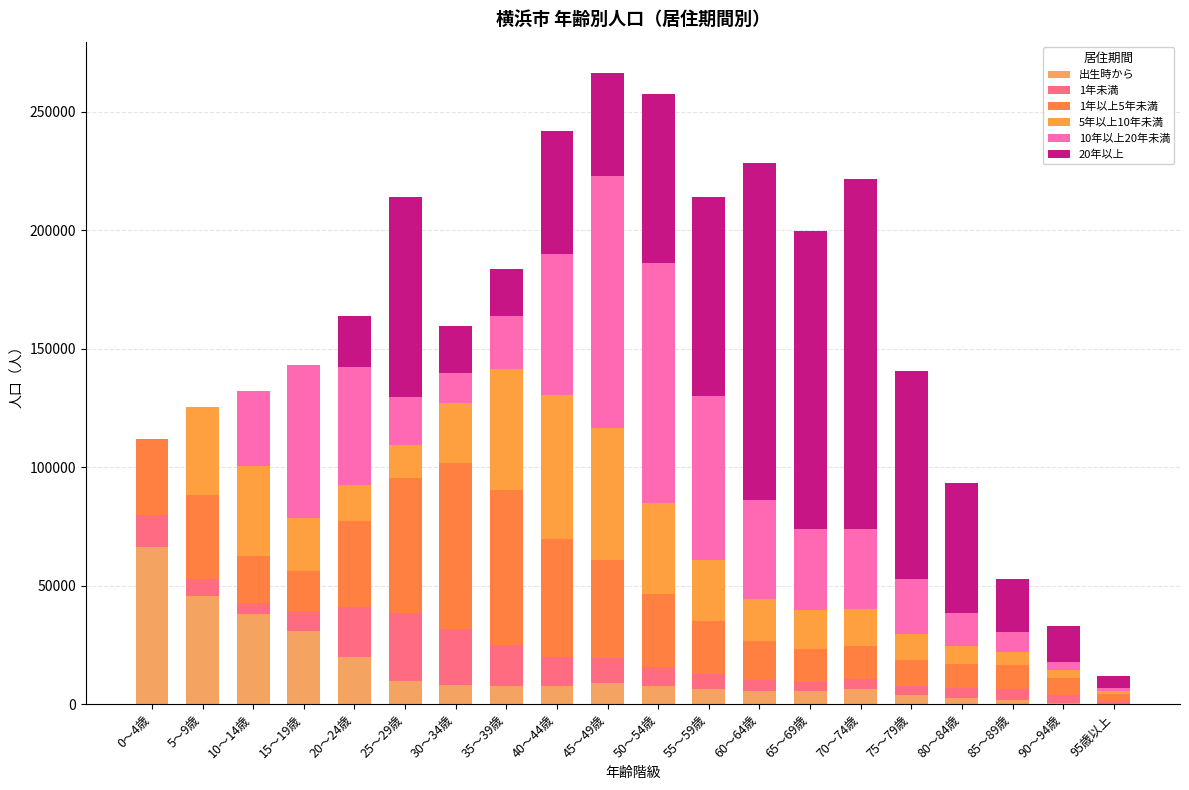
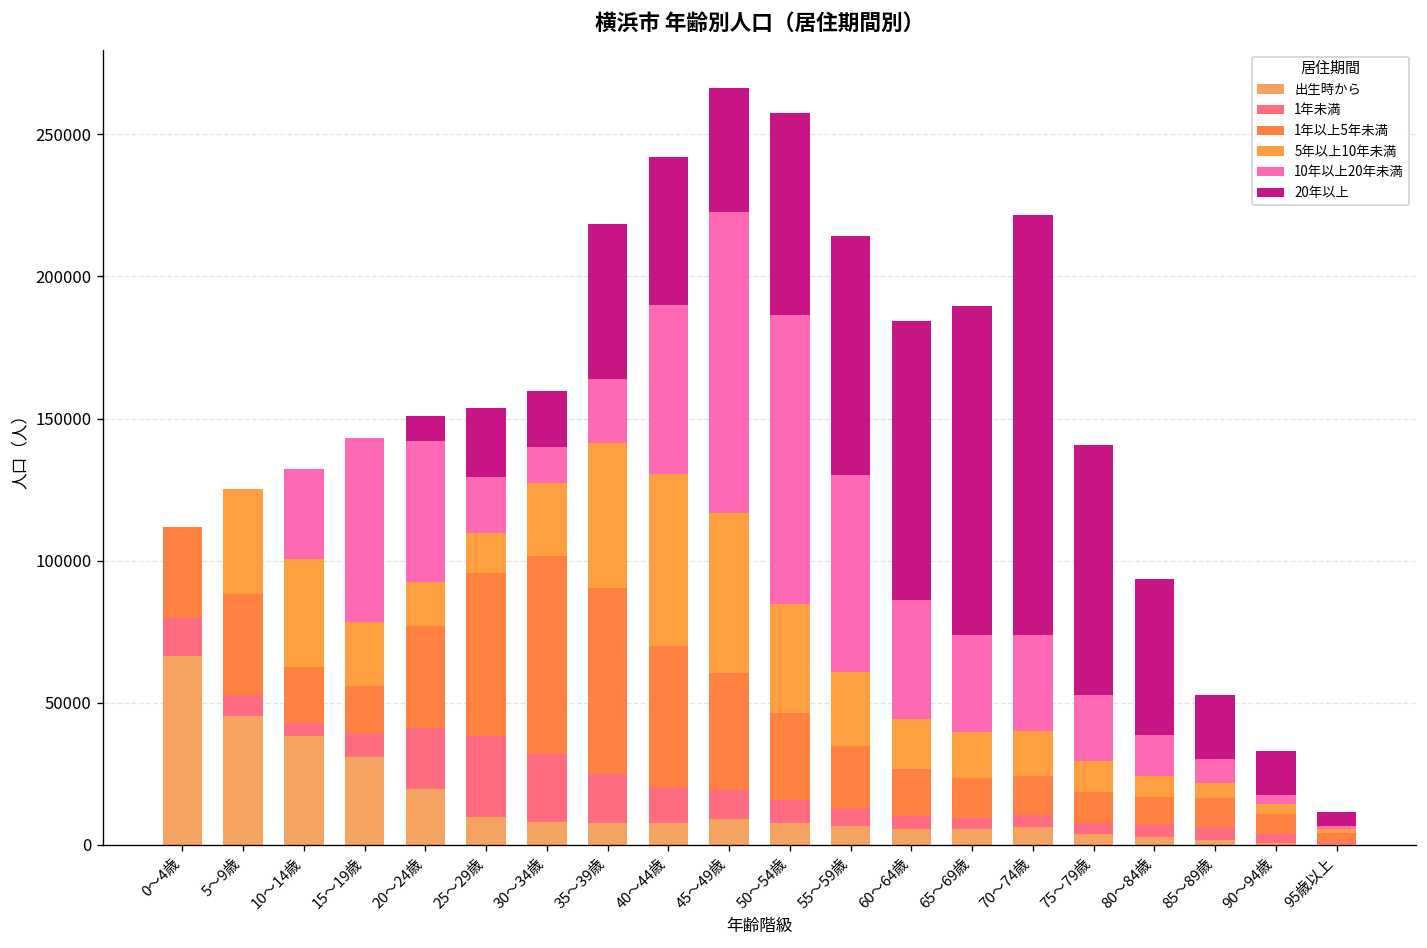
  {
    "20年以上": {
      "0～4歳": 0,
      "5～9歳": 0,
      "10～14歳": 0,
      "15～19歳": 0,
-     "20～24歳": 22000,
-     "25～29歳": 85000,
+     "20～24歳": 9000,
+     "25～29歳": 24000,
      "30～34歳": 20000,
-     "35～39歳": 20000,
+     "35～39歳": 55000,
      "40～44歳": 52000,
      "45～49歳": 44000,
      "50～54歳": 71000,
      "55～59歳": 84000,
-     "60～64歳": 142000,
-     "65～69歳": 126000,
+     "60～64歳": 98000,
+     "65～69歳": 116000,
      "70～74歳": 148000,
      "75～79歳": 88000,
      "80～84歳": 55000,
      "85～89歳": 22000,
      "90～94歳": 15000,
      "95歳以上": 5000
    }
  }
